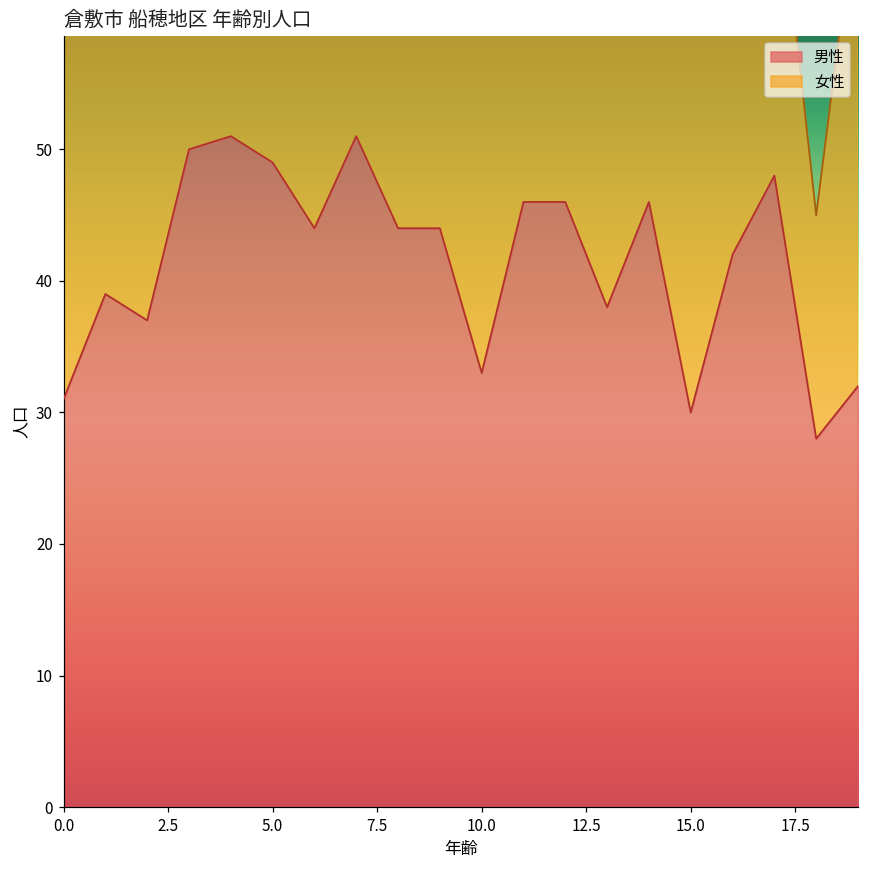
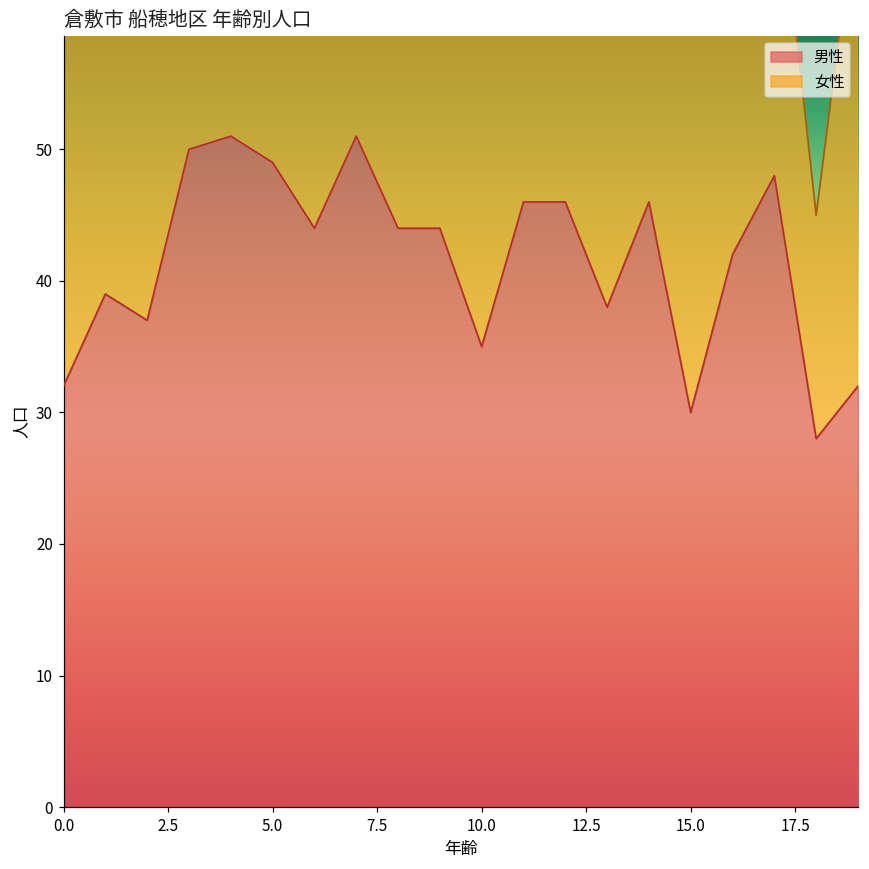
  {
    "男性": {
-     "0.0": 31,
+     "0.0": 32,
      "5.0": 49,
-     "10.0": 33,
+     "10.0": 35,
      "15.0": 30
    }
  }
